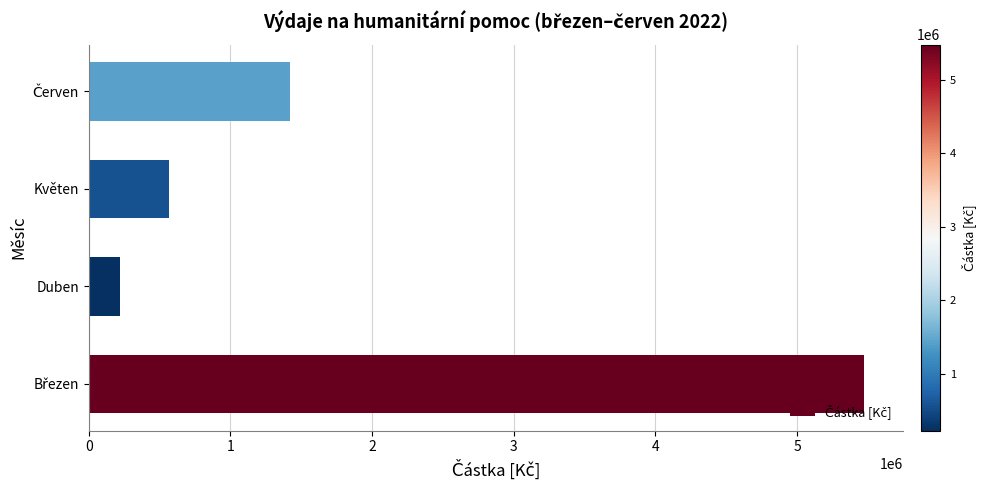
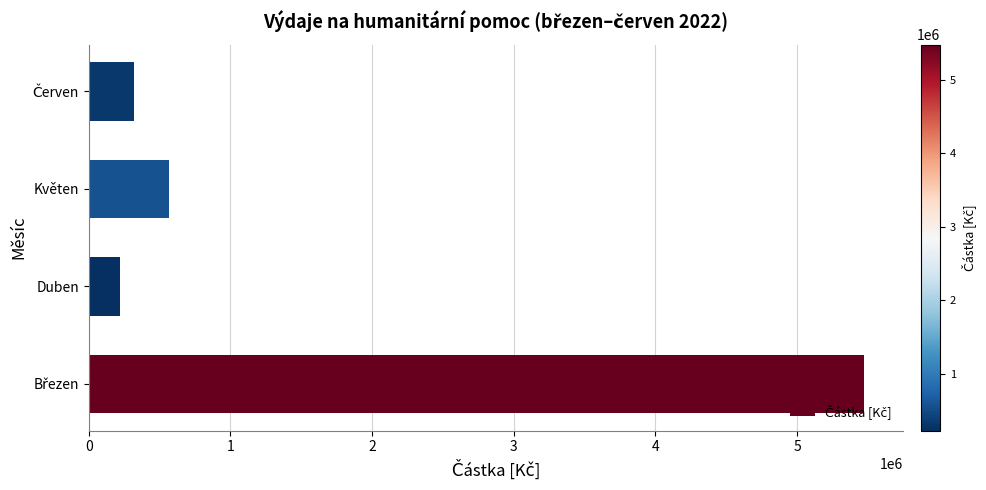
  {
-   "Červen": 1420000,
+   "Červen": 320000,
    "Květen": 560000,
    "Duben": 220000,
    "Březen": 5470000
  }
